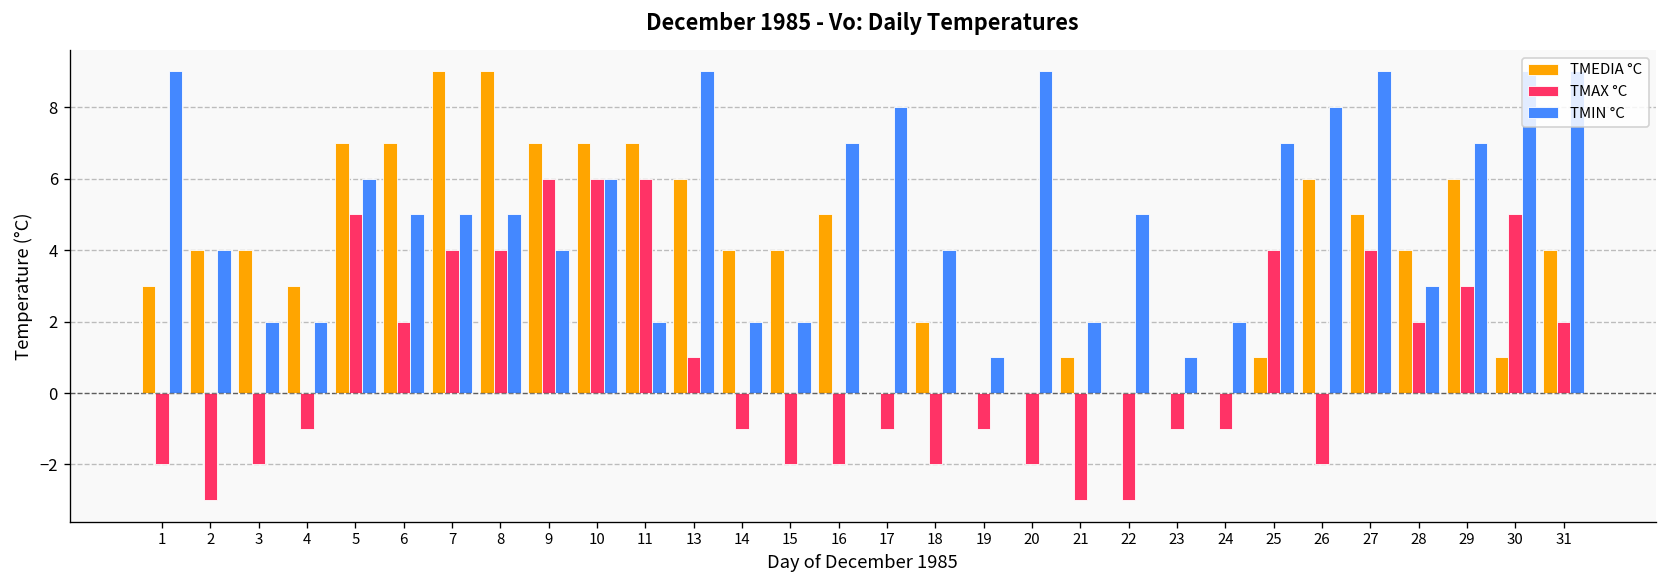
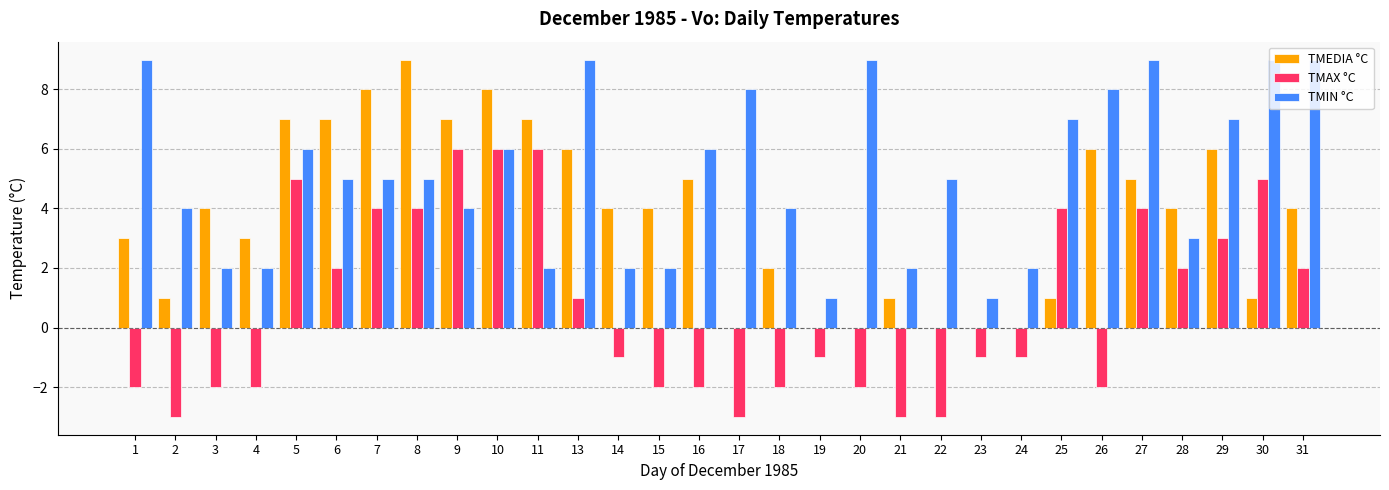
  {
    "TMEDIA °C": {
      "1": 3,
-     "2": 4,
+     "2": 1,
      "3": 4,
      "4": 3,
      "5": 7,
      "6": 7,
-     "7": 9,
+     "7": 8,
      "8": 9,
      "9": 7,
-     "10": 7,
+     "10": 8,
      "11": 7,
      "13": 6,
      "14": 4,
      "15": 4,
      "16": 5,
      "17": 0,
      "18": 2,
      "19": 0,
      "20": 0,
      "21": 1,
      "22": 0,
      "23": 0,
      "24": 0,
      "25": 1,
      "26": 6,
      "27": 5,
      "28": 4,
      "29": 6,
      "30": 1,
      "31": 4
    },
    "TMAX °C": {
      "1": -2,
      "2": -3,
      "3": -2,
-     "4": -1,
+     "4": -2,
      "5": 5,
      "6": 2,
      "7": 4,
      "8": 4,
      "9": 6,
      "10": 6,
      "11": 6,
      "13": 1,
      "14": -1,
      "15": -2,
      "16": -2,
-     "17": -1,
+     "17": -3,
      "18": -2,
      "19": -1,
      "20": -2,
      "21": -3,
      "22": -3,
      "23": -1,
      "24": -1,
      "25": 4,
      "26": -2,
      "27": 4,
      "28": 2,
      "29": 3,
      "30": 5,
      "31": 2
    },
    "TMIN °C": {
      "1": 9,
      "2": 4,
      "3": 2,
      "4": 2,
      "5": 6,
      "6": 5,
      "7": 5,
      "8": 5,
      "9": 4,
      "10": 6,
      "11": 2,
      "13": 9,
      "14": 2,
      "15": 2,
-     "16": 7,
+     "16": 6,
      "17": 8,
      "18": 4,
      "19": 1,
      "20": 9,
      "21": 2,
      "22": 5,
      "23": 1,
      "24": 2,
      "25": 7,
      "26": 8,
      "27": 9,
      "28": 3,
      "29": 7
    }
  }
